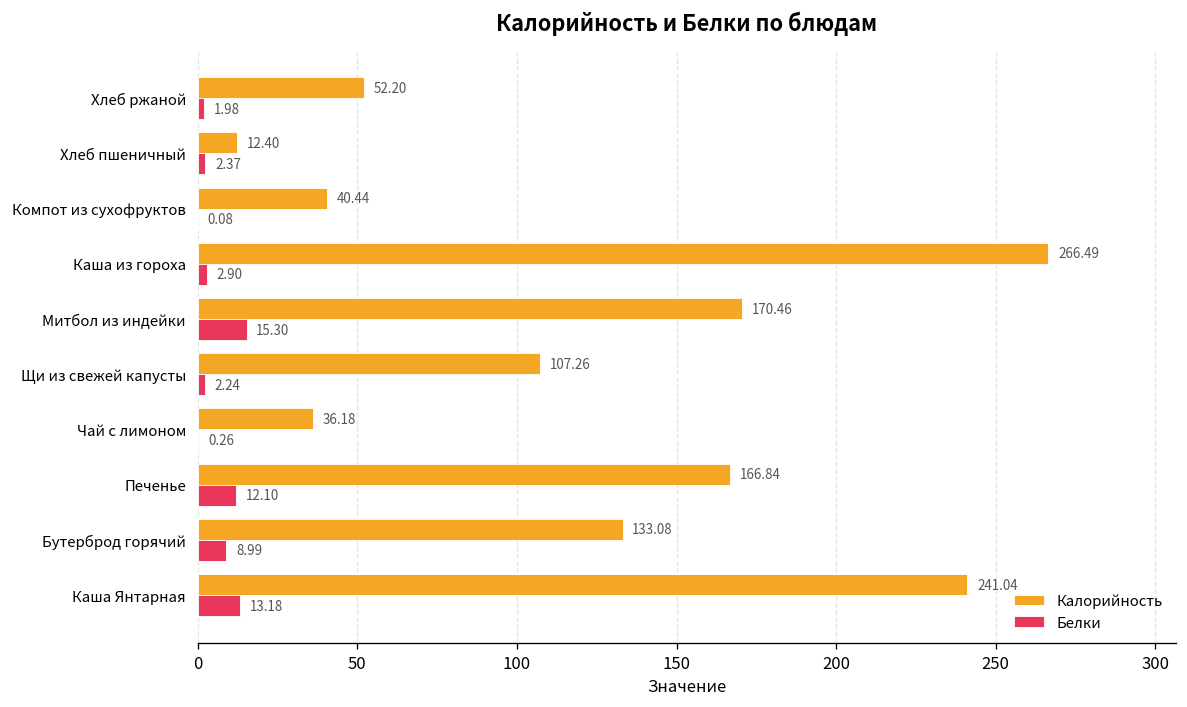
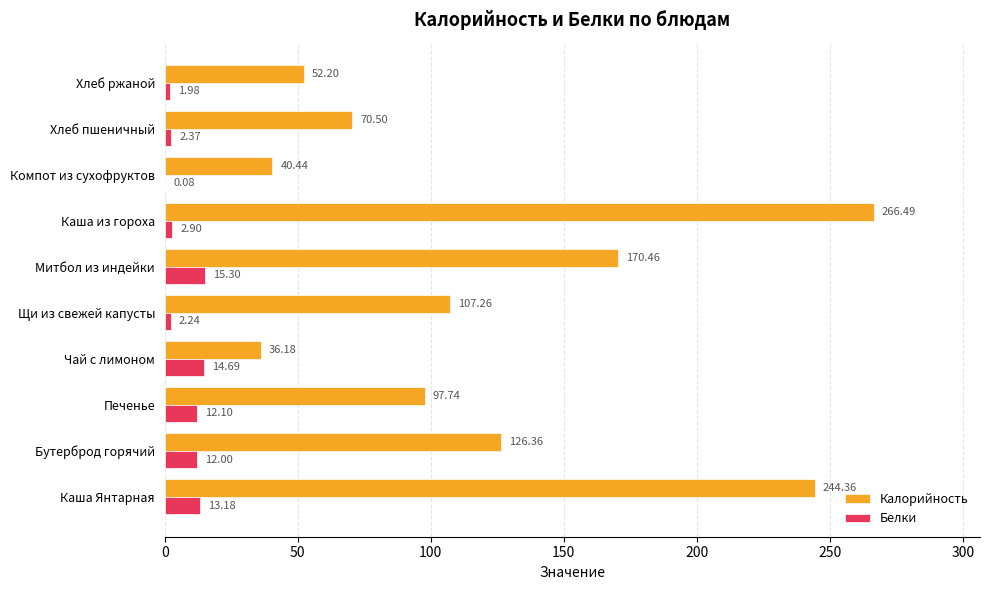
  {
    "Калорийность": {
      "Хлеб ржаной": 52.20,
-     "Хлеб пшеничный": 12.40,
+     "Хлеб пшеничный": 70.50,
      "Компот из сухофруктов": 40.44,
      "Каша из гороха": 266.49,
      "Митбол из индейки": 170.46,
      "Щи из свежей капусты": 107.26,
      "Чай с лимоном": 36.18,
-     "Печенье": 166.84,
-     "Бутерброд горячий": 133.08,
-     "Каша Янтарная": 241.04
+     "Печенье": 97.74,
+     "Бутерброд горячий": 126.36,
+     "Каша Янтарная": 244.36
    },
    "Белки": {
      "Хлеб ржаной": 1.98,
      "Хлеб пшеничный": 2.37,
      "Компот из сухофруктов": 0.08,
      "Каша из гороха": 2.90,
      "Митбол из индейки": 15.30,
      "Щи из свежей капусты": 2.24,
-     "Чай с лимоном": 0.26,
+     "Чай с лимоном": 14.69,
      "Печенье": 12.10,
-     "Бутерброд горячий": 8.99,
+     "Бутерброд горячий": 12.00,
      "Каша Янтарная": 13.18
    }
  }
